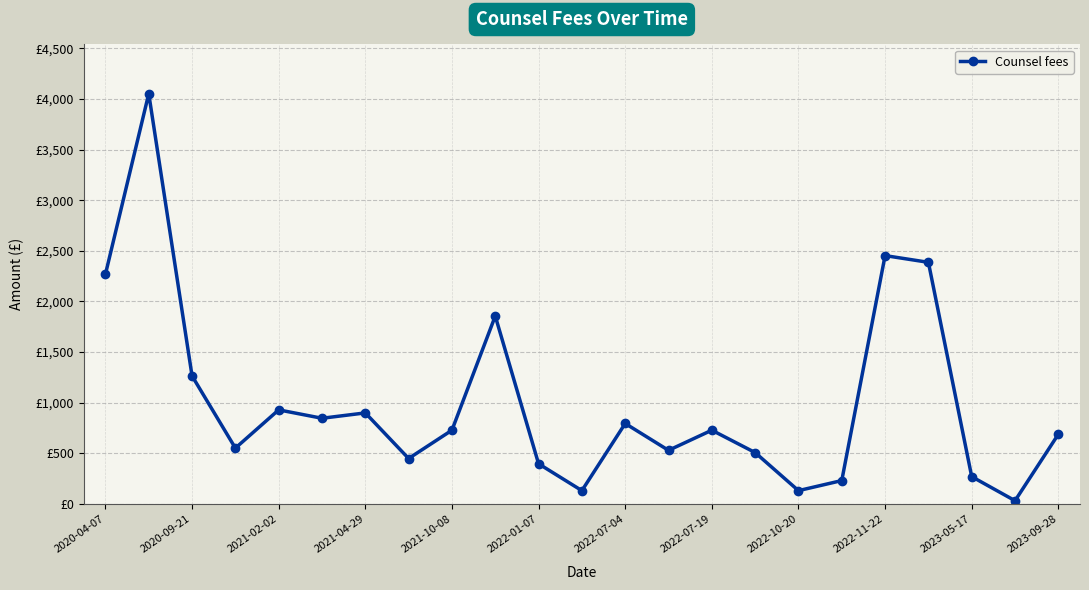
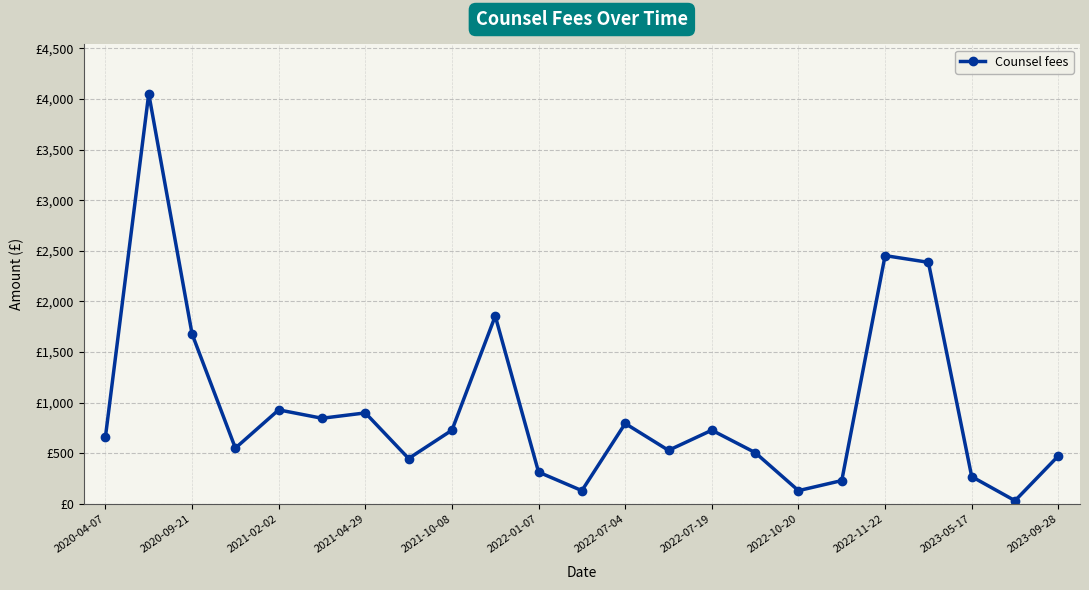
  {
-   "2020-04-07": "£2,270",
-   "2020-09-21": "£1,270",
+   "2020-04-07": "£660",
+   "2020-09-21": "£1,680",
    "2021-02-02": "£930",
    "2021-04-29": "£900",
    "2021-10-08": "£730",
-   "2022-01-07": "£400",
+   "2022-01-07": "£320",
    "2022-07-04": "£800",
    "2022-07-19": "£730",
    "2022-10-20": "£130",
    "2022-11-22": "£2,450",
    "2023-05-17": "£270",
-   "2023-09-28": "£690"
+   "2023-09-28": "£480"
  }
